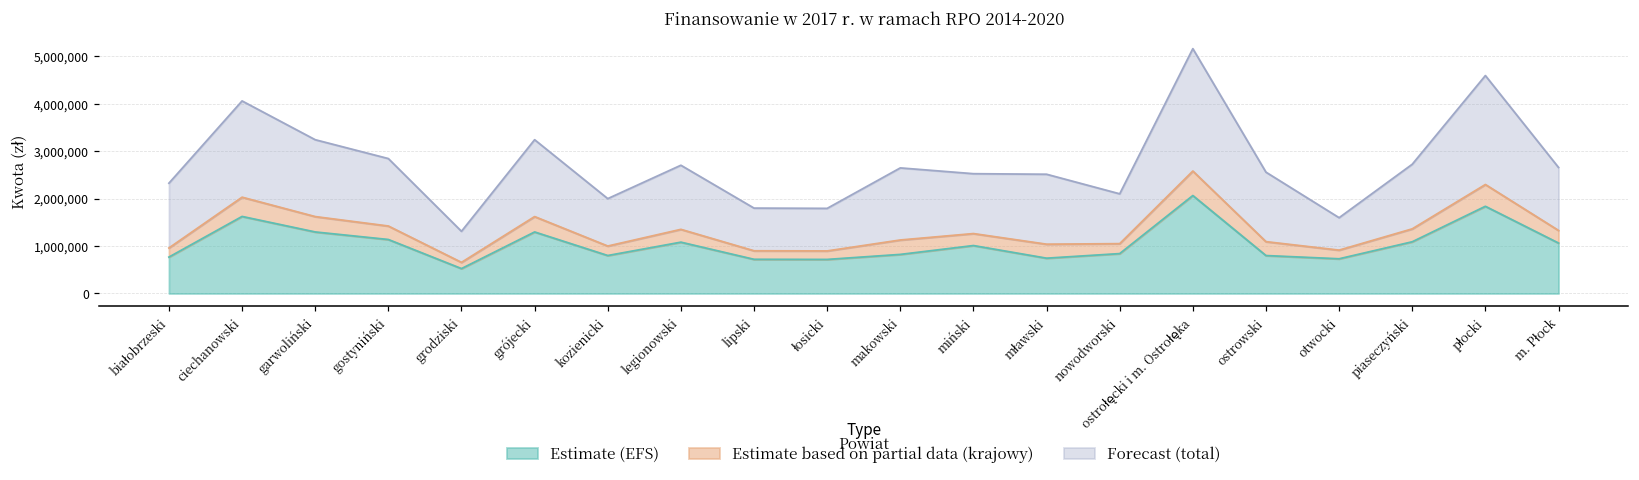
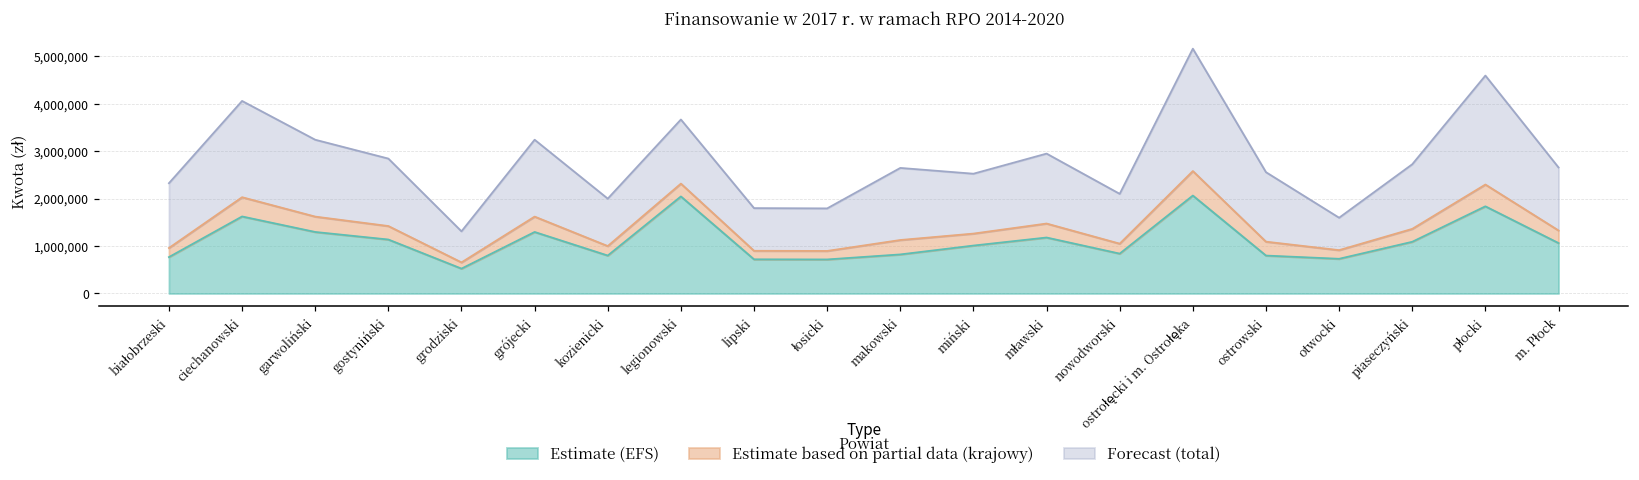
  {
    "Estimate (EFS)": {
      "białobrzeski": "800,000",
      "ciechanowski": "1,600,000",
      "garwoliński": "1,300,000",
      "gostyniński": "1,100,000",
      "grodziski": "500,000",
      "grójecki": "1,300,000",
      "kozienicki": "800,000",
-     "legionowski": "1,100,000",
+     "legionowski": "2,000,000",
      "lipski": "700,000",
      "łosicki": "700,000",
      "makowski": "800,000",
      "miński": "1,000,000",
-     "mławski": "700,000",
+     "mławski": "1,200,000",
      "nowodworski": "800,000",
      "ostrołęcki i m. Ostrołęka": "2,100,000",
      "ostrowski": "800,000",
      "otwocki": "700,000",
      "piaseczyński": "1,100,000",
      "płocki": "1,800,000",
      "m. Płock": "1,100,000"
    },
    "Estimate based on partial data (krajowy)": {
      "białobrzeski": "200,000",
      "ciechanowski": "400,000",
      "garwoliński": "300,000",
      "gostyniński": "300,000",
      "grodziski": "100,000",
      "grójecki": "300,000",
      "kozienicki": "200,000",
      "legionowski": "300,000",
      "lipski": "200,000",
      "łosicki": "200,000",
      "makowski": "300,000",
      "miński": "300,000",
      "mławski": "300,000",
      "nowodworski": "200,000",
      "ostrołęcki i m. Ostrołęka": "500,000",
      "ostrowski": "300,000",
      "otwocki": "200,000",
      "piaseczyński": "300,000",
      "płocki": "500,000",
      "m. Płock": "300,000"
    },
    "Forecast (total)": {
      "białobrzeski": "1,400,000",
      "ciechanowski": "2,000,000",
      "garwoliński": "1,600,000",
      "gostyniński": "1,400,000",
      "grodziski": "700,000",
      "grójecki": "1,600,000",
      "kozienicki": "1,000,000",
      "legionowski": "1,400,000",
      "lipski": "900,000",
      "łosicki": "900,000",
      "makowski": "1,500,000",
      "miński": "1,300,000",
      "mławski": "1,500,000",
      "nowodworski": "1,100,000",
      "ostrołęcki i m. Ostrołęka": "2,600,000",
      "ostrowski": "1,500,000",
      "otwocki": "700,000",
      "piaseczyński": "1,400,000",
      "płocki": "2,300,000",
      "m. Płock": "1,300,000"
    }
  }
